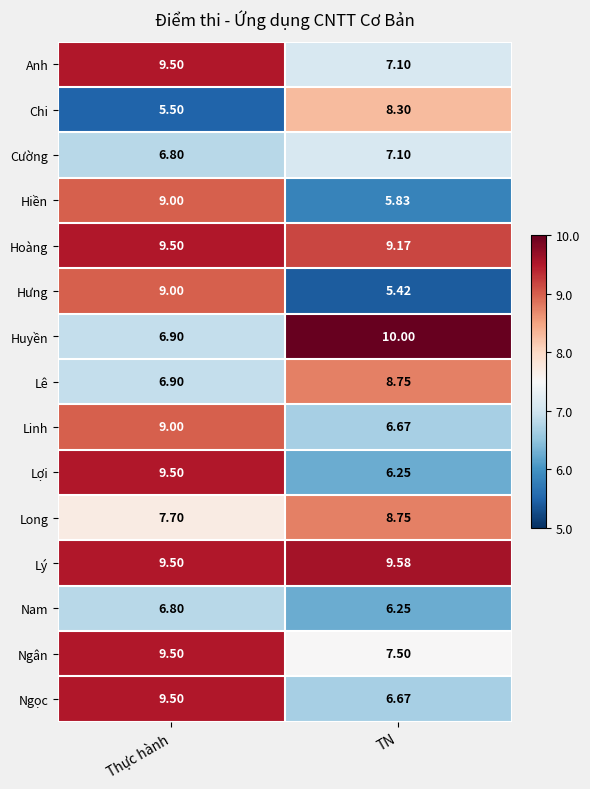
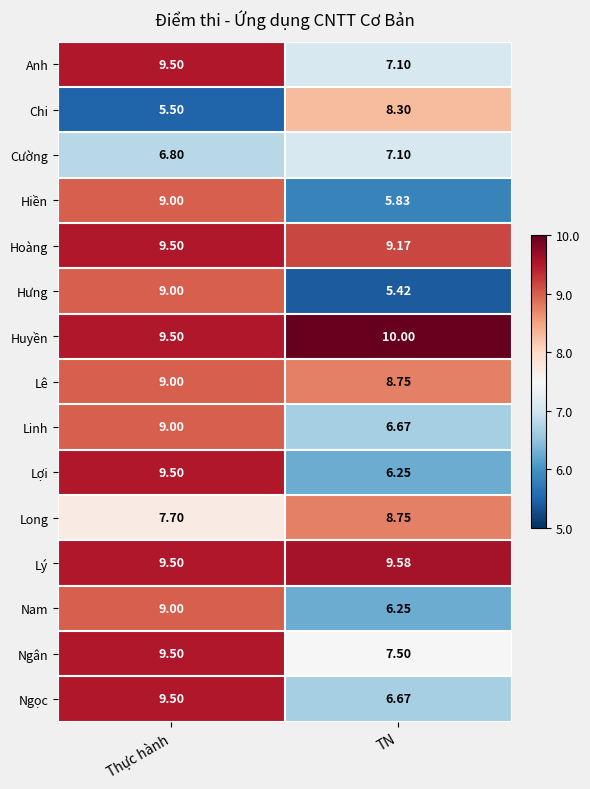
  {
    "Anh": {
      "Thực hành": 9.50,
      "TN": 7.10
    },
    "Chi": {
      "Thực hành": 5.50,
      "TN": 8.30
    },
    "Cường": {
      "Thực hành": 6.80,
      "TN": 7.10
    },
    "Hiền": {
      "Thực hành": 9.00,
      "TN": 5.83
    },
    "Hoàng": {
      "Thực hành": 9.50,
      "TN": 9.17
    },
    "Hưng": {
      "Thực hành": 9.00,
      "TN": 5.42
    },
    "Huyền": {
-     "Thực hành": 6.90,
+     "Thực hành": 9.50,
      "TN": 10.00
    },
    "Lê": {
-     "Thực hành": 6.90,
+     "Thực hành": 9.00,
      "TN": 8.75
    },
    "Linh": {
      "Thực hành": 9.00,
      "TN": 6.67
    },
    "Lợi": {
      "Thực hành": 9.50,
      "TN": 6.25
    },
    "Long": {
      "Thực hành": 7.70,
      "TN": 8.75
    },
    "Lý": {
      "Thực hành": 9.50,
      "TN": 9.58
    },
    "Nam": {
-     "Thực hành": 6.80,
+     "Thực hành": 9.00,
      "TN": 6.25
    },
    "Ngân": {
      "Thực hành": 9.50,
      "TN": 7.50
    },
    "Ngọc": {
      "Thực hành": 9.50,
      "TN": 6.67
    }
  }
